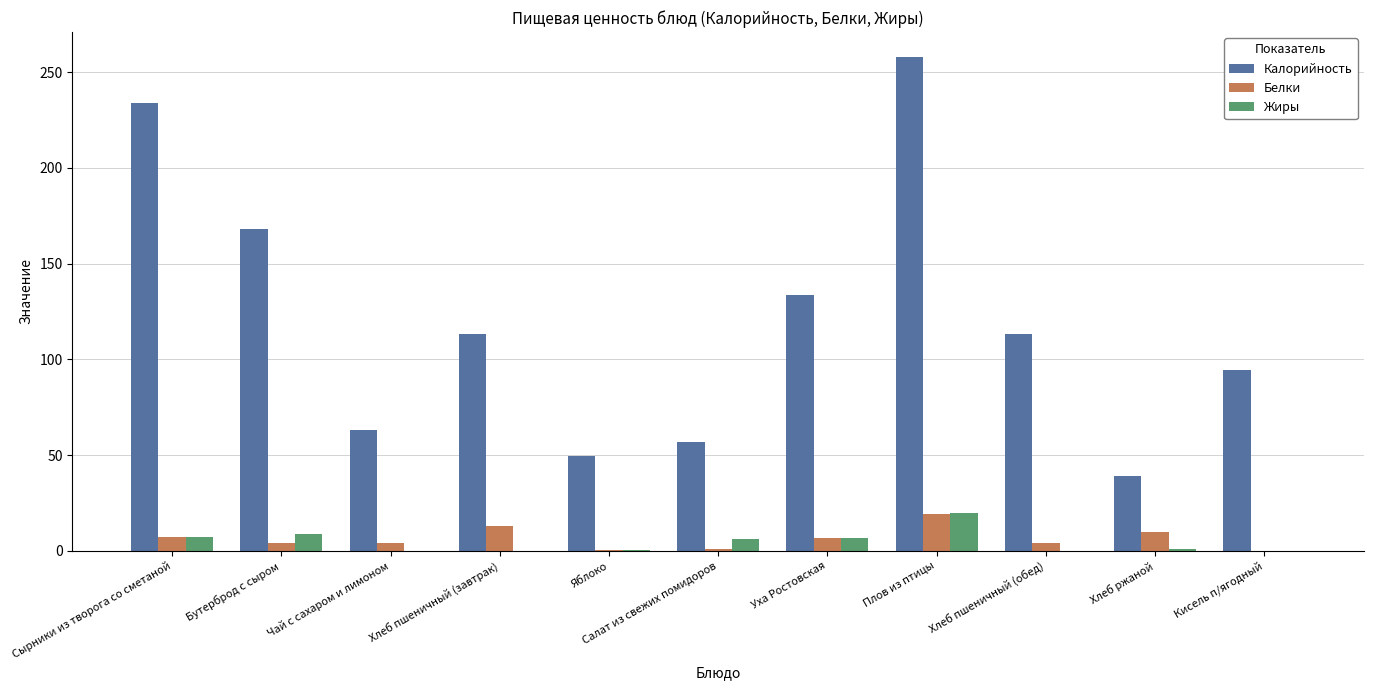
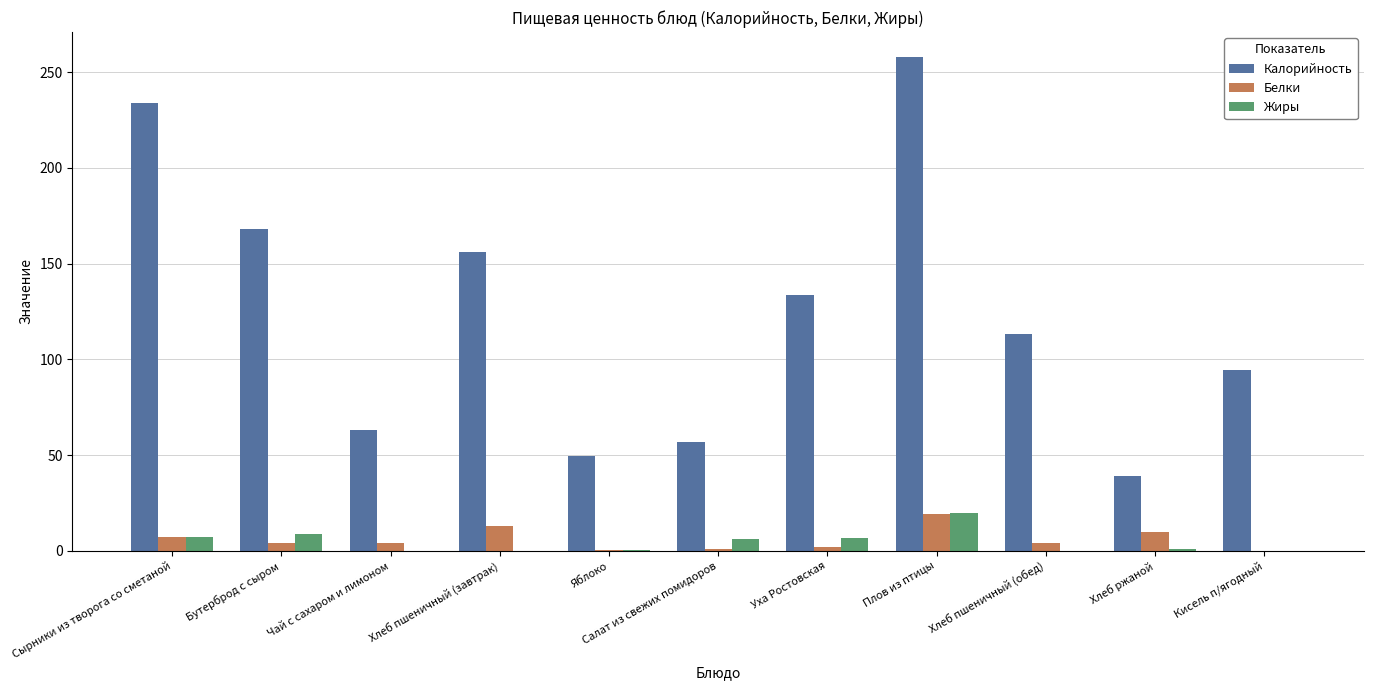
  {
    "Калорийность": {
      "Сырники из творога со сметаной": 234,
      "Бутерброд с сыром": 168,
      "Чай с сахаром и лимоном": 63,
-     "Хлеб пшеничный (завтрак)": 113,
+     "Хлеб пшеничный (завтрак)": 156,
      "Яблоко": 49,
      "Салат из свежих помидоров": 57,
      "Уха Ростовская": 134,
      "Плов из птицы": 258,
      "Хлеб пшеничный (обед)": 113,
      "Хлеб ржаной": 39,
      "Кисель п/ягодный": 94
    },
    "Белки": {
      "Сырники из творога со сметаной": 7,
      "Бутерброд с сыром": 4,
      "Чай с сахаром и лимоном": 4,
      "Хлеб пшеничный (завтрак)": 13,
-     "Уха Ростовская": 7,
+     "Уха Ростовская": 2,
      "Плов из птицы": 19,
      "Хлеб пшеничный (обед)": 4,
      "Хлеб ржаной": 10,
      "Кисель п/ягодный": 0
    },
    "Жиры": {
      "Сырники из творога со сметаной": 7,
      "Бутерброд с сыром": 9,
      "Чай с сахаром и лимоном": 0,
      "Хлеб пшеничный (завтрак)": 0,
      "Салат из свежих помидоров": 6,
      "Уха Ростовская": 7,
      "Плов из птицы": 20,
      "Хлеб пшеничный (обед)": 0,
      "Кисель п/ягодный": 0
    }
  }
